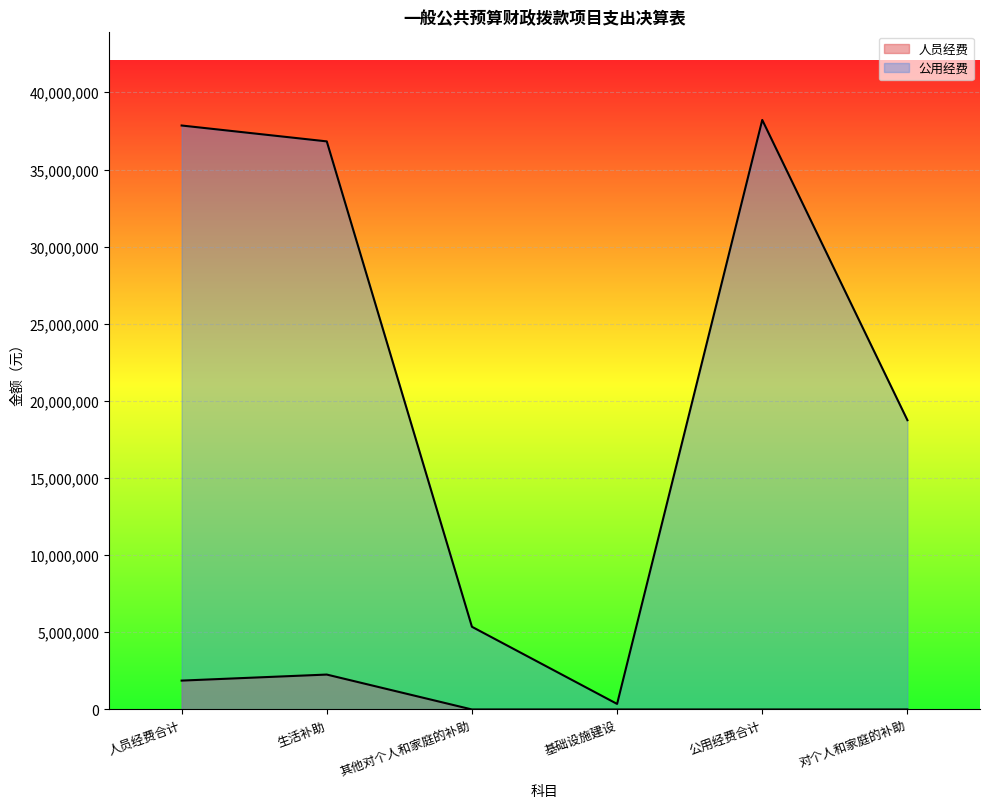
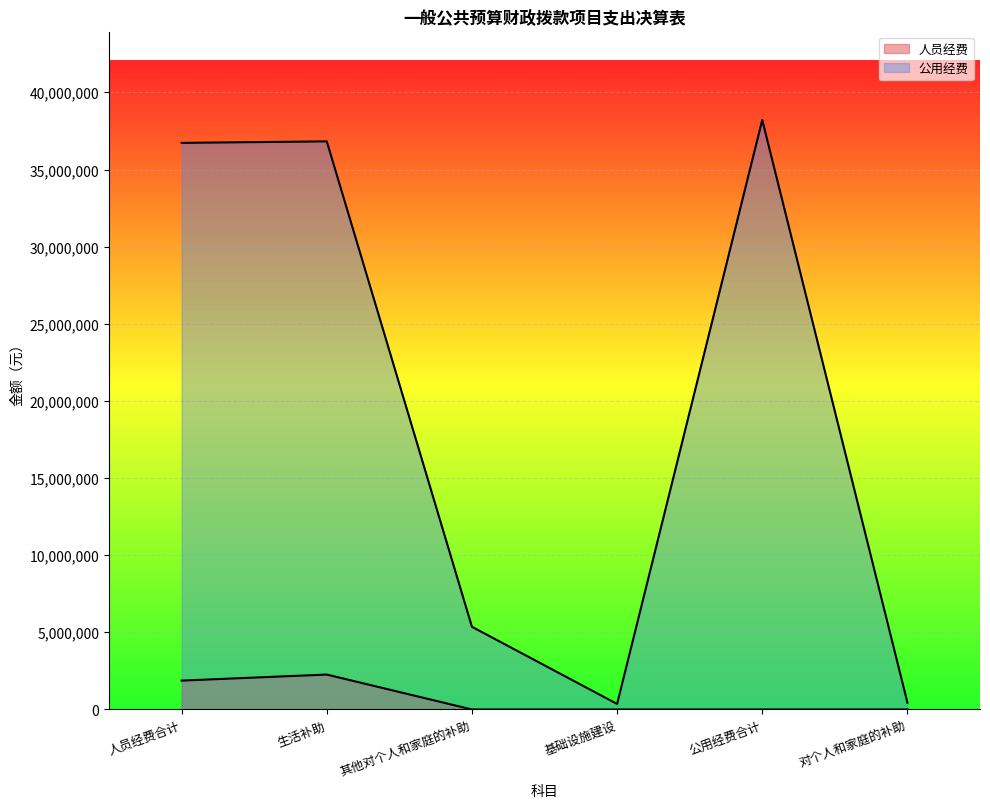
  {
    "人员经费": {
      "人员经费合计": "1,900,000",
      "生活补助": "2,300,000",
      "其他对个人和家庭的补助": "0",
      "基础设施建设": "0",
      "公用经费合计": "0",
      "对个人和家庭的补助": "0"
    },
    "公用经费": {
-     "人员经费合计": "37,900,000",
+     "人员经费合计": "36,700,000",
      "生活补助": "36,800,000",
      "其他对个人和家庭的补助": "5,400,000",
      "基础设施建设": "400,000",
      "公用经费合计": "38,200,000",
-     "对个人和家庭的补助": "18,800,000"
+     "对个人和家庭的补助": "400,000"
    }
  }
